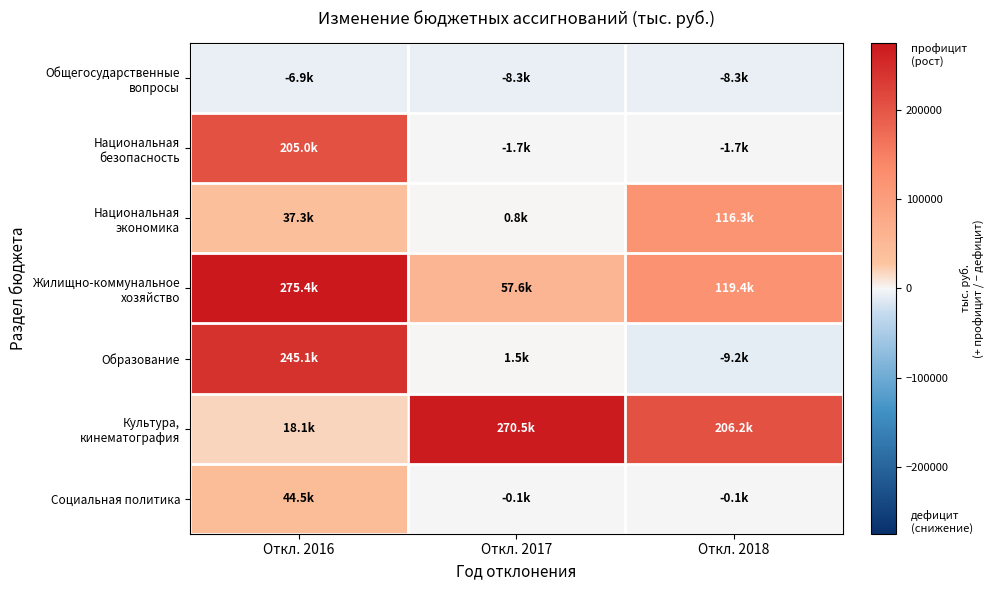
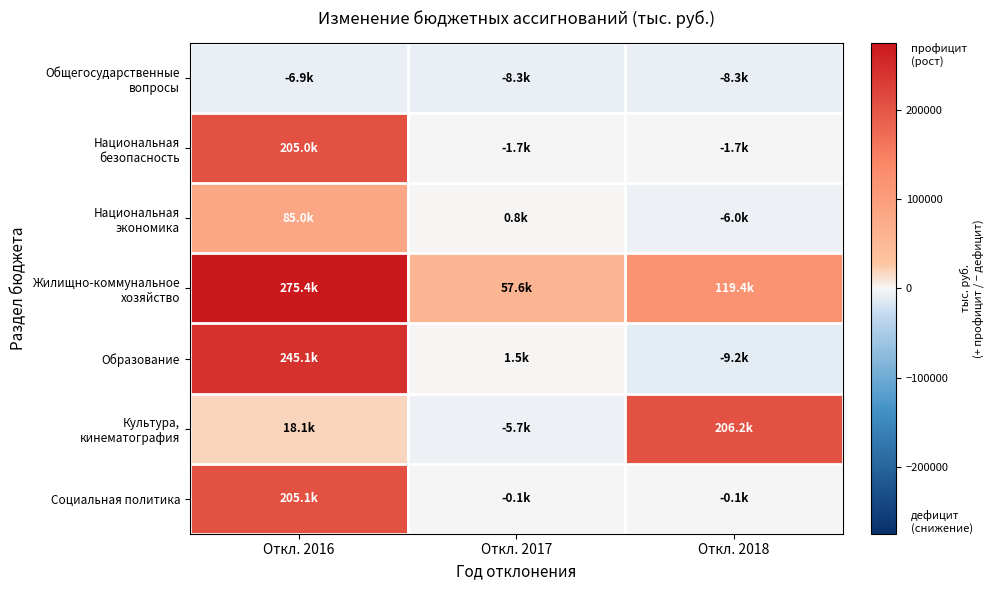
  {
    "Общегосударственные вопросы": {
      "Откл. 2016": "-6.9k",
      "Откл. 2017": "-8.3k",
      "Откл. 2018": "-8.3k"
    },
    "Национальная безопасность": {
      "Откл. 2016": "205.0k",
      "Откл. 2017": "-1.7k",
      "Откл. 2018": "-1.7k"
    },
    "Национальная экономика": {
-     "Откл. 2016": "37.3k",
+     "Откл. 2016": "85.0k",
      "Откл. 2017": "0.8k",
-     "Откл. 2018": "116.3k"
+     "Откл. 2018": "-6.0k"
    },
    "Жилищно-коммунальное хозяйство": {
      "Откл. 2016": "275.4k",
      "Откл. 2017": "57.6k",
      "Откл. 2018": "119.4k"
    },
    "Образование": {
      "Откл. 2016": "245.1k",
      "Откл. 2017": "1.5k",
      "Откл. 2018": "-9.2k"
    },
    "Культура, кинематография": {
      "Откл. 2016": "18.1k",
-     "Откл. 2017": "270.5k",
+     "Откл. 2017": "-5.7k",
      "Откл. 2018": "206.2k"
    },
    "Социальная политика": {
-     "Откл. 2016": "44.5k",
+     "Откл. 2016": "205.1k",
      "Откл. 2017": "-0.1k",
      "Откл. 2018": "-0.1k"
    }
  }
